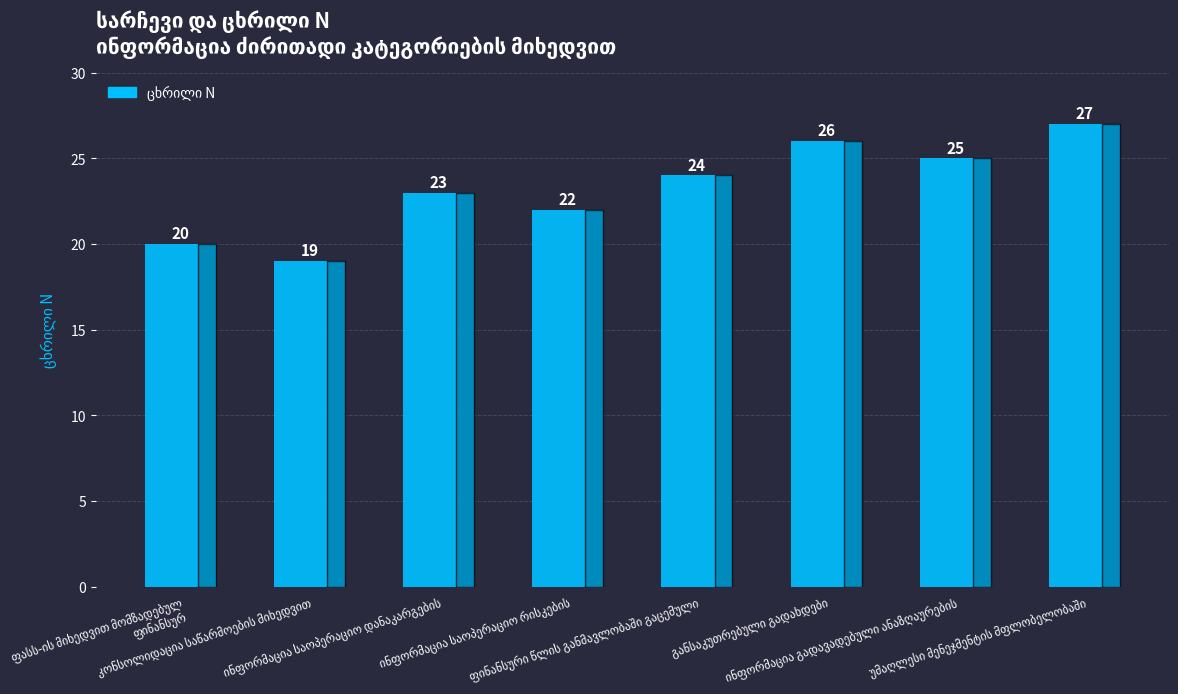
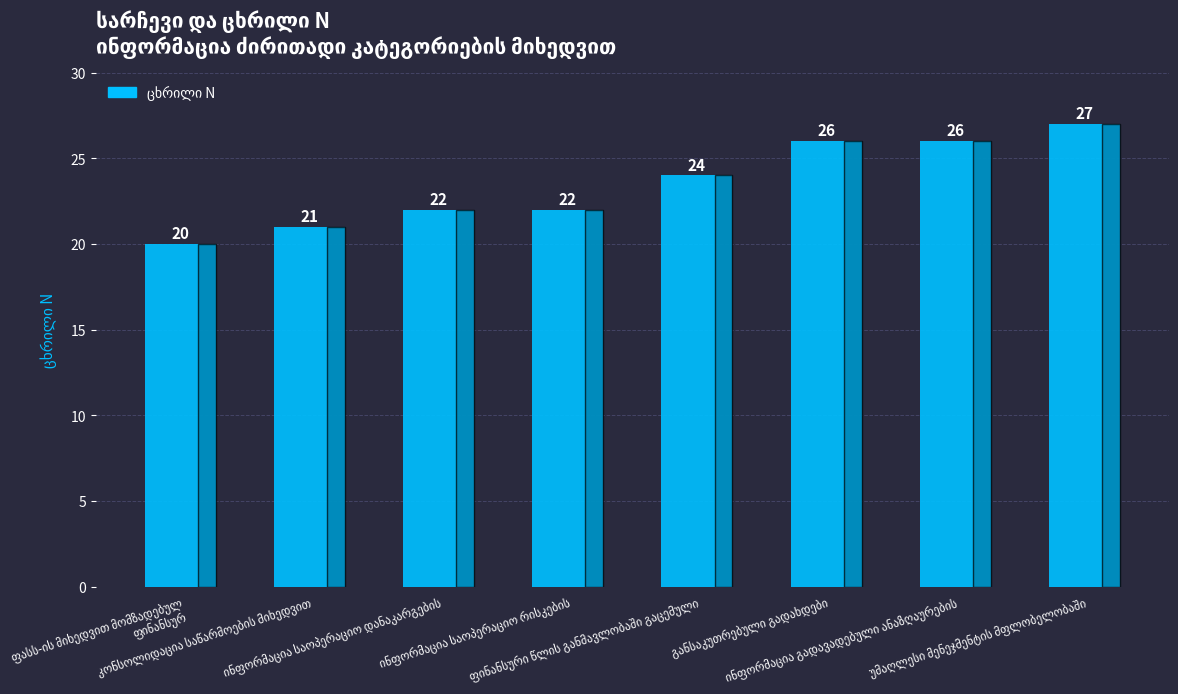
  {
    "ფასს-ის მიხედვით მომზადებულ ფინანსურ": 20,
-   "კონსოლიდაცია საწარმოების მიხედვით": 19,
-   "ინფორმაცია საოპერაციო დანაკარგების": 23,
+   "კონსოლიდაცია საწარმოების მიხედვით": 21,
+   "ინფორმაცია საოპერაციო დანაკარგების": 22,
    "ინფორმაცია საოპერაციო რისკების": 22,
    "ფინანსური წლის განმავლობაში გაცემული": 24,
    "განსაკუთრებული გადახდები": 26,
-   "ინფორმაცია გადავადებული ანაზღაურების": 25,
+   "ინფორმაცია გადავადებული ანაზღაურების": 26,
    "უმაღლესი მენეჯმენტის მფლობელობაში": 27
  }
